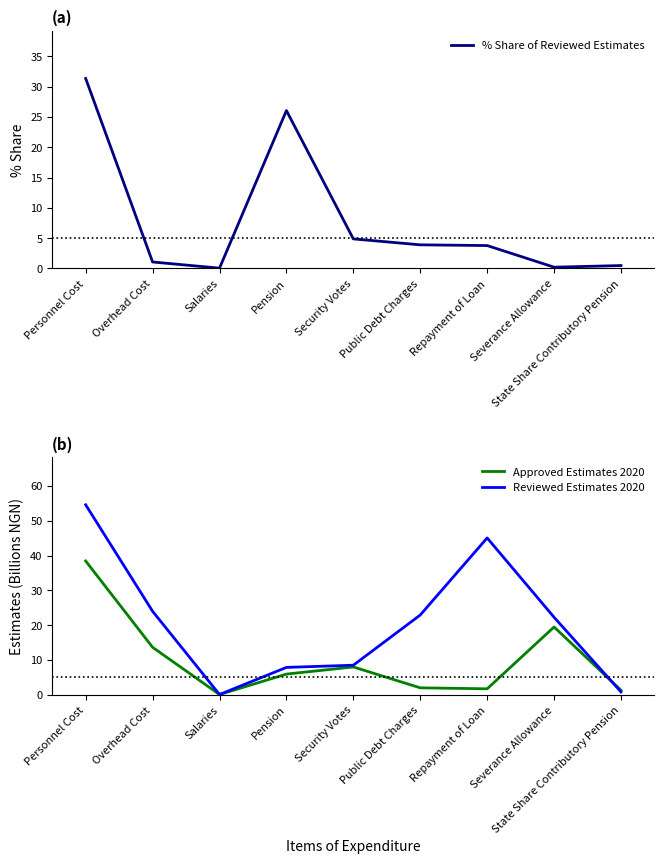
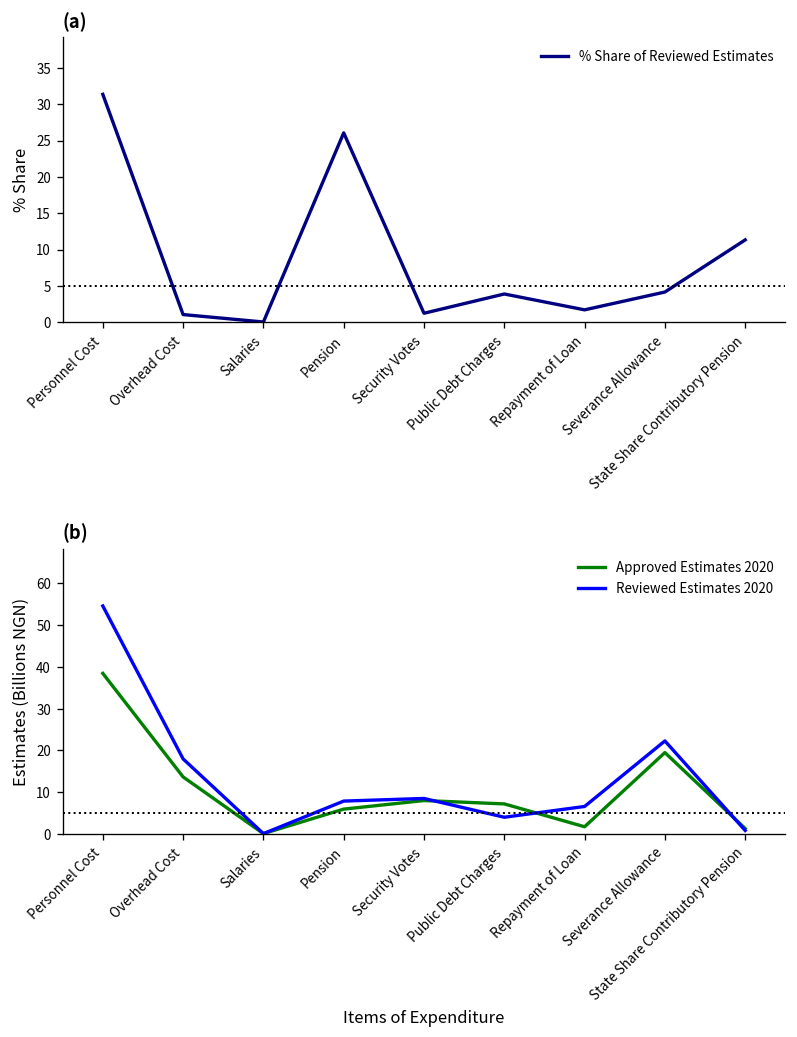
  {
    "(a)": {
      "Personnel Cost": 31,
      "Overhead Cost": 1,
      "Salaries": 0,
      "Pension": 26,
-     "Security Votes": 5,
+     "Security Votes": 1,
      "Public Debt Charges": 4,
-     "Repayment of Loan": 4,
-     "Severance Allowance": 0,
-     "State Share Contributory Pension": 0
+     "Repayment of Loan": 2,
+     "Severance Allowance": 4,
+     "State Share Contributory Pension": 11
    },
    "(b)": {
      "Approved Estimates 2020": {
        "Personnel Cost": 38,
        "Overhead Cost": 14,
        "Pension": 6,
-       "Public Debt Charges": 2,
+       "Public Debt Charges": 7,
        "Repayment of Loan": 2,
        "Severance Allowance": 19
      },
      "Reviewed Estimates 2020": {
        "Personnel Cost": 55,
-       "Overhead Cost": 24,
+       "Overhead Cost": 18,
        "Pension": 8,
-       "Public Debt Charges": 23,
-       "Repayment of Loan": 45,
+       "Public Debt Charges": 4,
+       "Repayment of Loan": 7,
        "Severance Allowance": 22
      }
    }
  }
